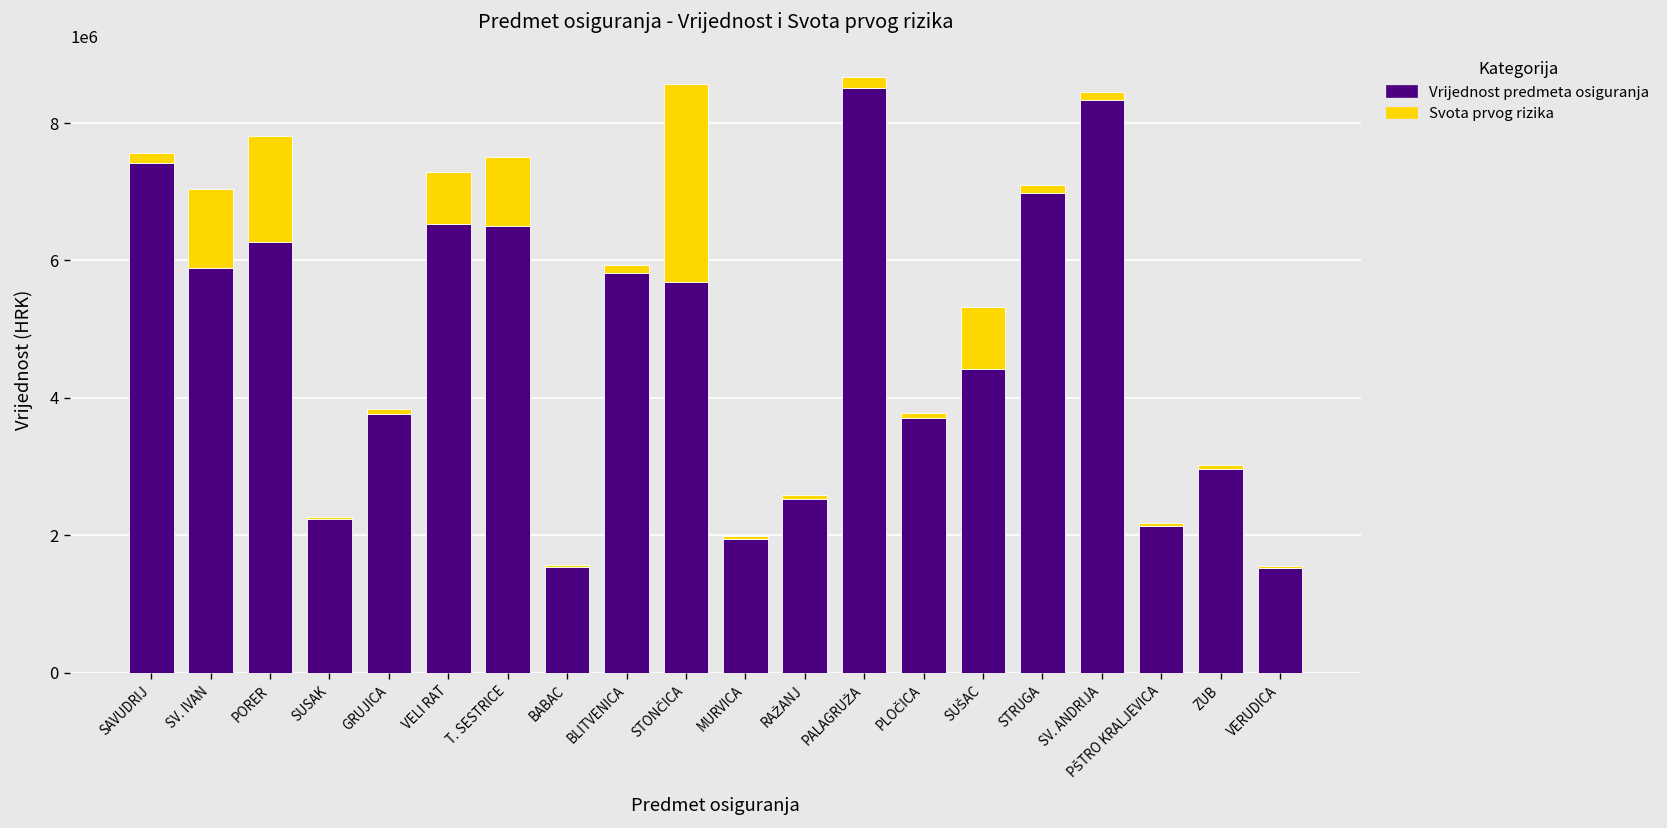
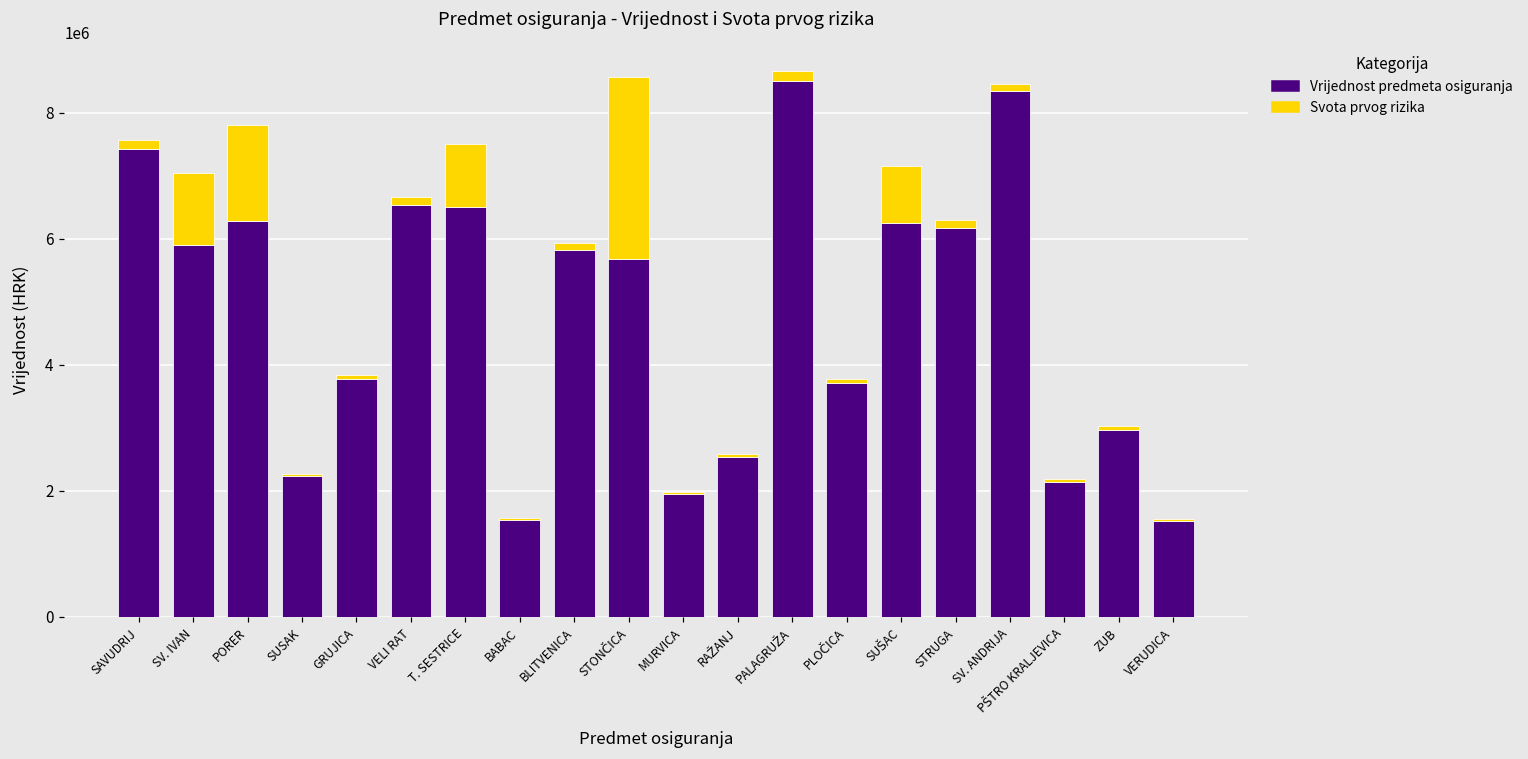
  {
    "Vrijednost predmeta osiguranja": {
      "SAVUDRIJ": 7400000,
      "SV. IVAN": 5900000,
      "PORER": 6300000,
      "SUSAK": 2200000,
      "GRUJICA": 3800000,
      "VELI RAT": 6500000,
      "T. SESTRICE": 6500000,
      "BABAC": 1500000,
      "BLITVENICA": 5800000,
      "STONČICA": 5700000,
      "MURVICA": 1900000,
      "RAŽANJ": 2500000,
      "PALAGRUŽA": 8500000,
      "PLOČICA": 3700000,
-     "SUŠAC": 4400000,
-     "STRUGA": 7000000,
+     "SUŠAC": 6300000,
+     "STRUGA": 6200000,
      "SV. ANDRIJA": 8300000,
      "PŠTRO KRALJEVICA": 2100000,
      "ZUB": 3000000,
      "VERUDICA": 1500000
    },
    "Svota prvog rizika": {
      "SAVUDRIJ": 100000,
      "SV. IVAN": 1100000,
      "PORER": 1500000,
      "GRUJICA": 100000,
-     "VELI RAT": 800000,
+     "VELI RAT": 100000,
      "T. SESTRICE": 1000000,
      "BLITVENICA": 100000,
      "STONČICA": 2900000,
      "RAŽANJ": 100000,
      "PALAGRUŽA": 200000,
      "PLOČICA": 100000,
      "SUŠAC": 900000,
      "STRUGA": 100000,
      "SV. ANDRIJA": 100000,
      "ZUB": 100000
    }
  }
